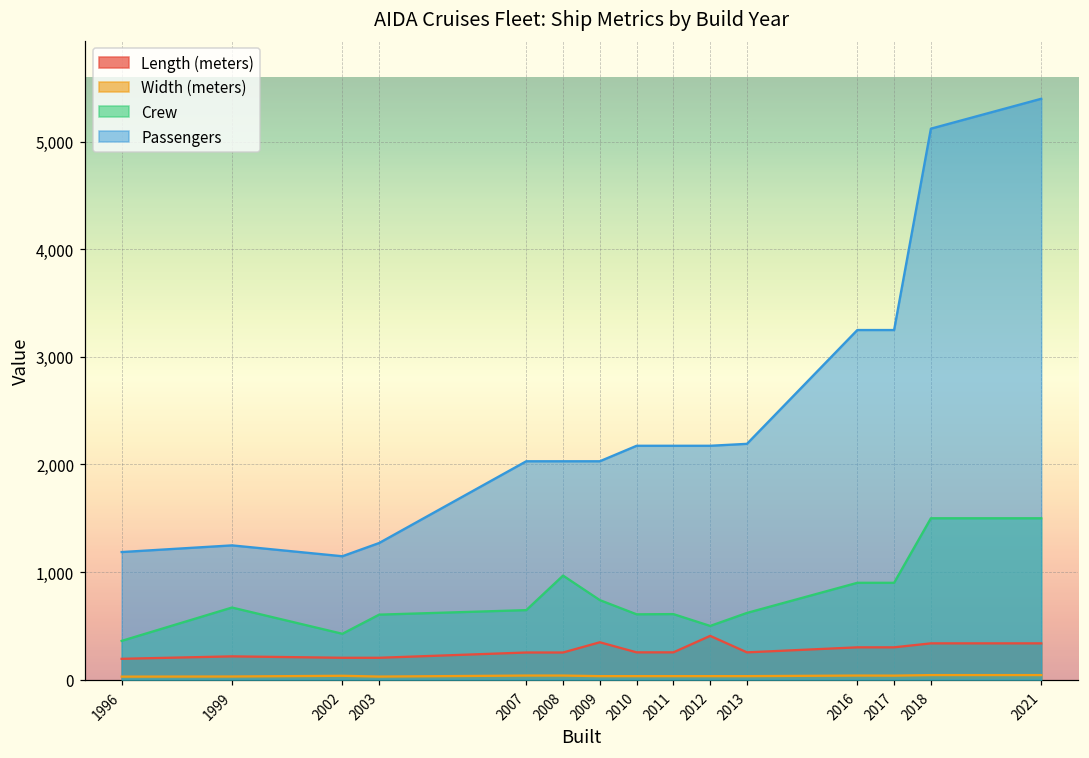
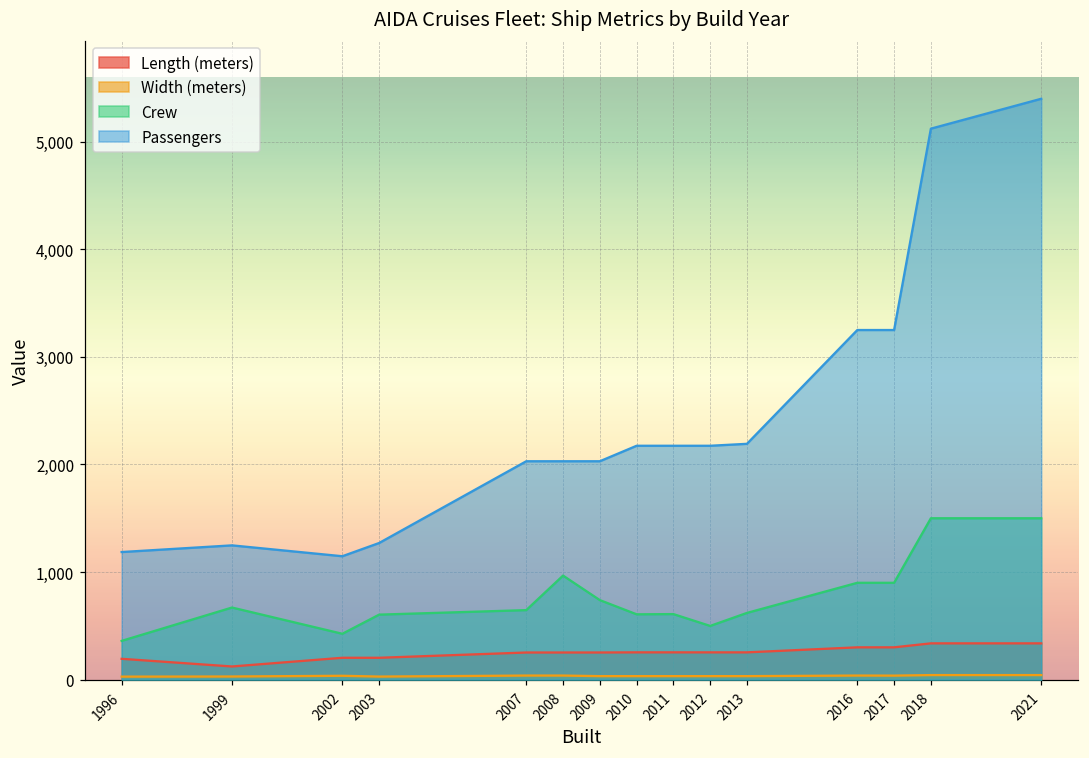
  {
    "Length (meters)": {
      "1996": "200",
-     "1999": "200",
+     "1999": "100",
      "2002": "200",
      "2003": "200",
      "2007": "300",
      "2008": "300",
-     "2009": "350",
+     "2009": "250",
      "2010": "300",
      "2011": "300",
-     "2012": "400",
+     "2012": "300",
      "2013": "300",
      "2016": "300",
      "2017": "300",
      "2018": "300",
      "2021": "300"
    },
    "Width (meters)": {
      "1996": "0",
      "1999": "0",
      "2002": "0",
      "2003": "0",
      "2007": "0",
      "2008": "0",
      "2009": "0",
      "2010": "0",
      "2011": "0",
      "2012": "0",
      "2013": "0",
      "2016": "0",
      "2017": "0",
      "2018": "0",
      "2021": "0"
    },
    "Crew": {
      "1996": "400",
      "1999": "700",
      "2002": "400",
      "2003": "600",
      "2007": "600",
      "2008": "1,000",
      "2009": "700",
      "2010": "600",
      "2011": "600",
      "2012": "500",
      "2013": "600",
      "2016": "900",
      "2017": "900",
      "2018": "1,500",
      "2021": "1,500"
    },
    "Passengers": {
      "1996": "1,200",
      "1999": "1,200",
      "2002": "1,100",
      "2003": "1,300",
      "2007": "2,000",
      "2008": "2,000",
      "2009": "2,000",
      "2010": "2,200",
      "2011": "2,200",
      "2012": "2,200",
      "2013": "2,200",
      "2016": "3,300",
      "2017": "3,300",
      "2018": "5,100",
      "2021": "5,400"
    }
  }
